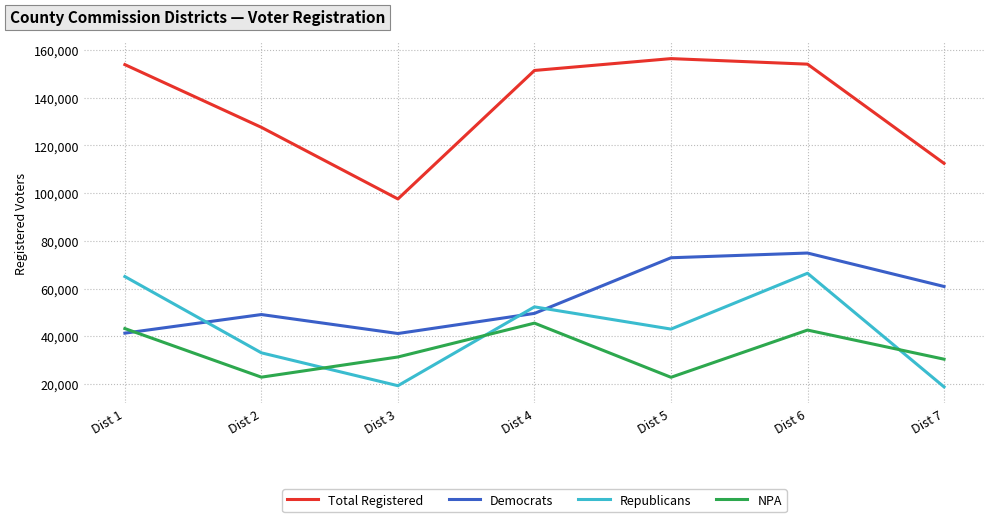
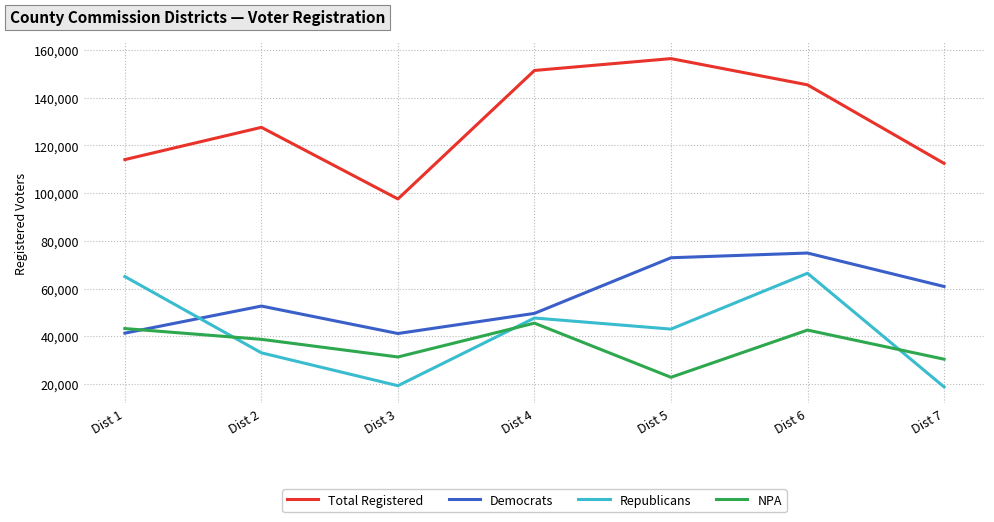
  {
    "Total Registered": {
-     "Dist 1": "154,000",
+     "Dist 1": "114,000",
      "Dist 2": "128,000",
      "Dist 3": "98,000",
      "Dist 4": "151,000",
      "Dist 5": "156,000",
-     "Dist 6": "154,000",
+     "Dist 6": "145,000",
      "Dist 7": "112,000"
    },
    "Democrats": {
      "Dist 1": "41,000",
-     "Dist 2": "49,000",
+     "Dist 2": "53,000",
      "Dist 3": "41,000",
      "Dist 4": "50,000",
      "Dist 5": "73,000",
      "Dist 6": "75,000",
      "Dist 7": "61,000"
    },
    "Republicans": {
      "Dist 1": "65,000",
      "Dist 2": "33,000",
      "Dist 3": "19,000",
-     "Dist 4": "52,000",
+     "Dist 4": "48,000",
      "Dist 5": "43,000",
      "Dist 6": "66,000",
      "Dist 7": "19,000"
    },
    "NPA": {
      "Dist 1": "43,000",
-     "Dist 2": "23,000",
+     "Dist 2": "39,000",
      "Dist 3": "31,000",
      "Dist 4": "46,000",
      "Dist 5": "23,000",
      "Dist 6": "43,000",
      "Dist 7": "30,000"
    }
  }
